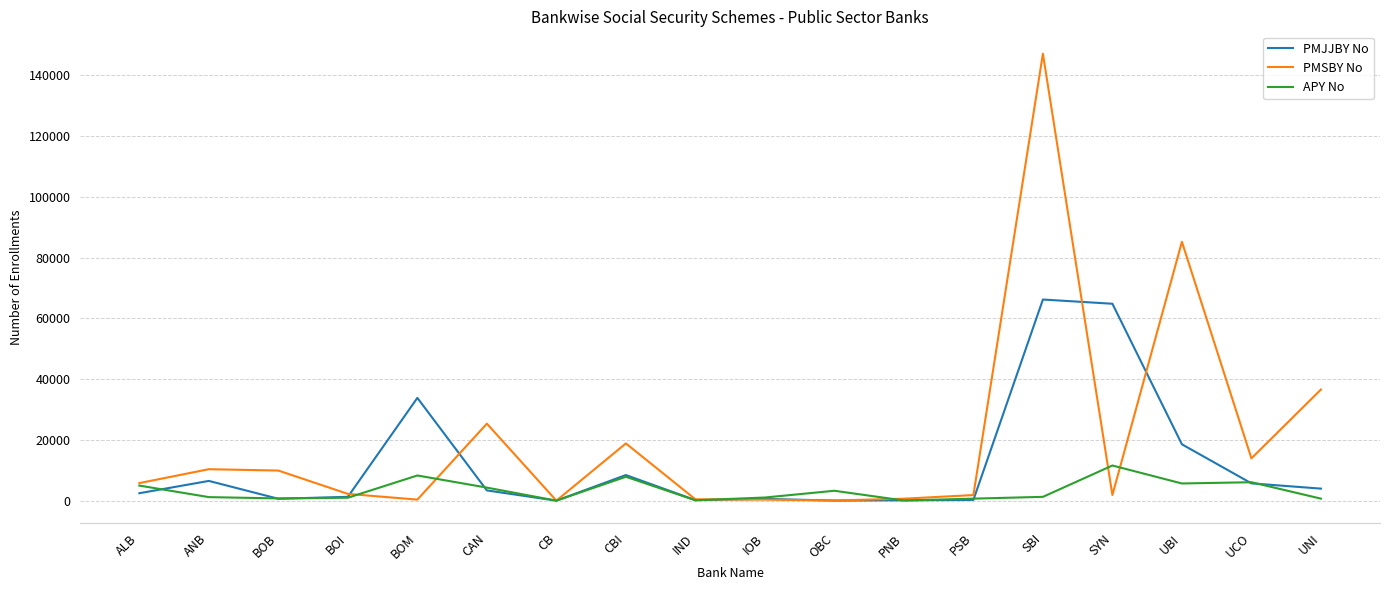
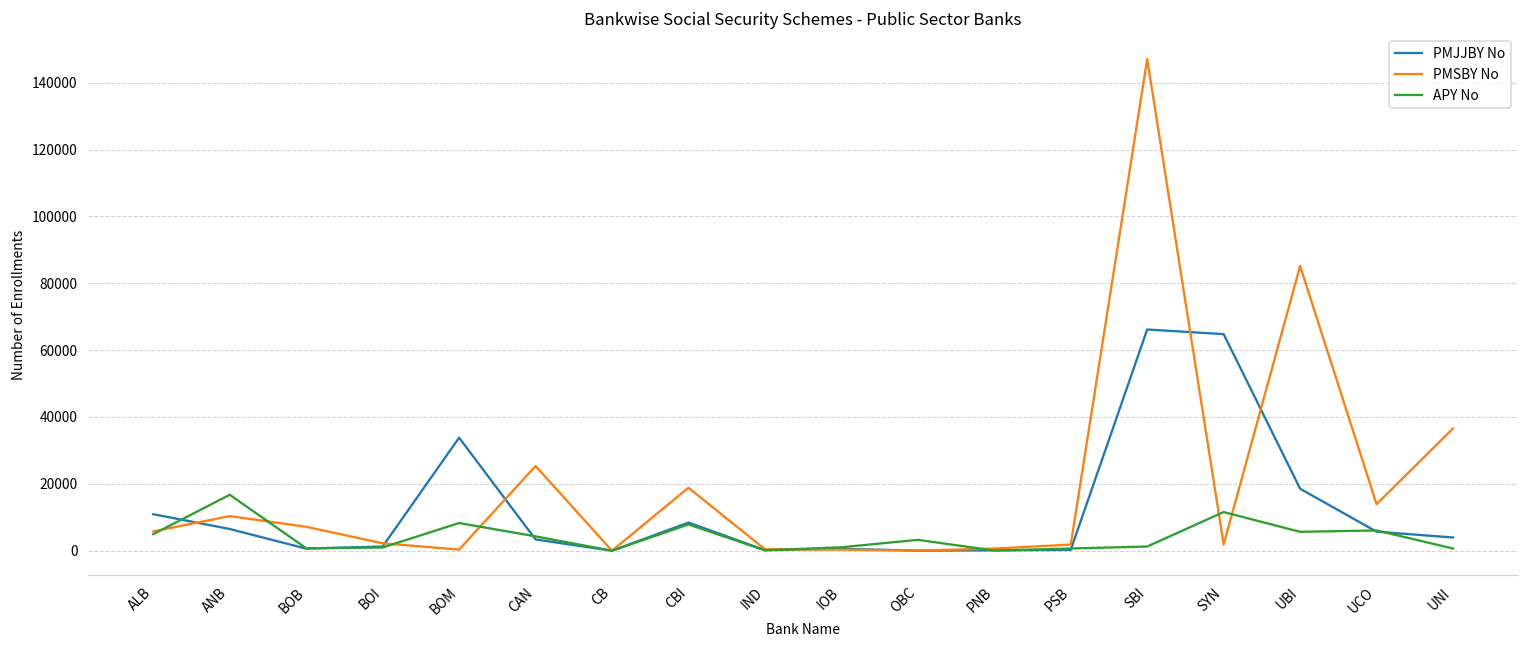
  {
    "PMJJBY No": {
-     "ALB": 2000,
+     "ALB": 11000,
      "ANB": 6000,
      "BOM": 34000,
      "CAN": 3000,
      "SBI": 66000,
      "SYN": 65000,
      "UBI": 19000,
      "UNI": 4000
    },
    "PMSBY No": {
      "ANB": 10000,
-     "BOB": 10000,
+     "BOB": 7000,
      "BOI": 2000,
      "BOM": 0,
      "CAN": 25000,
      "CBI": 19000,
      "PSB": 2000,
      "SBI": 147000,
      "SYN": 2000,
      "UBI": 85000,
      "UCO": 14000,
      "UNI": 37000
    },
    "APY No": {
-     "ANB": 1000,
+     "ANB": 17000,
      "BOM": 8000,
      "CAN": 4000,
      "OBC": 3000,
      "SBI": 1000,
      "SYN": 12000,
      "UBI": 6000,
      "UNI": 1000
    }
  }
